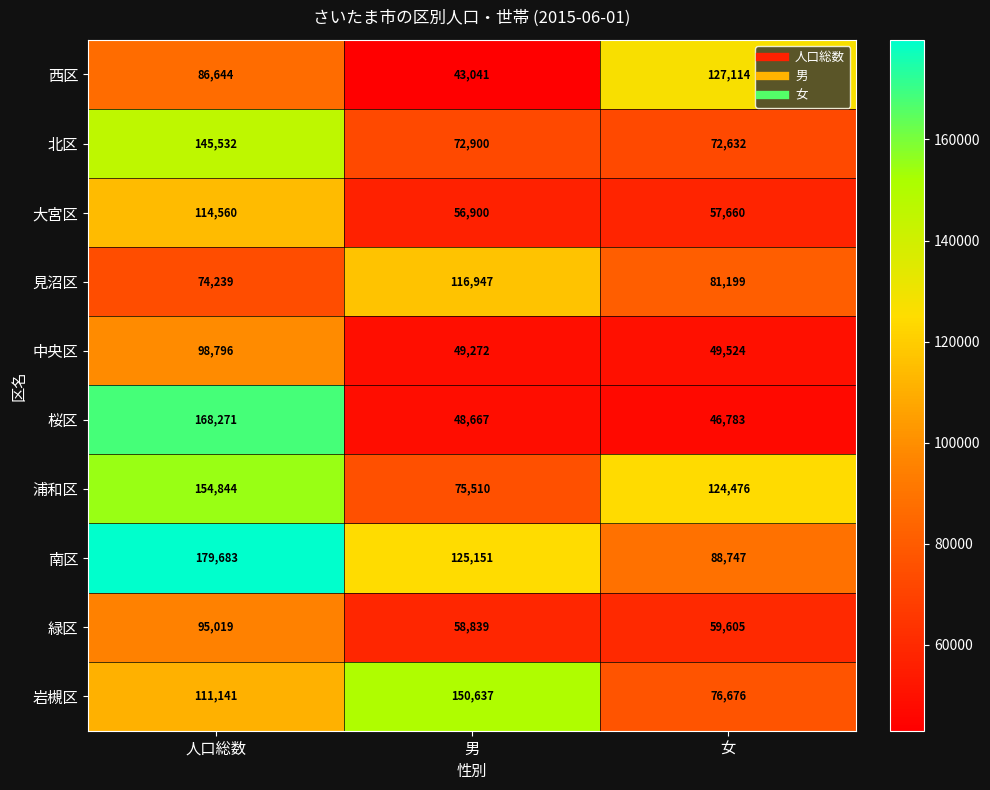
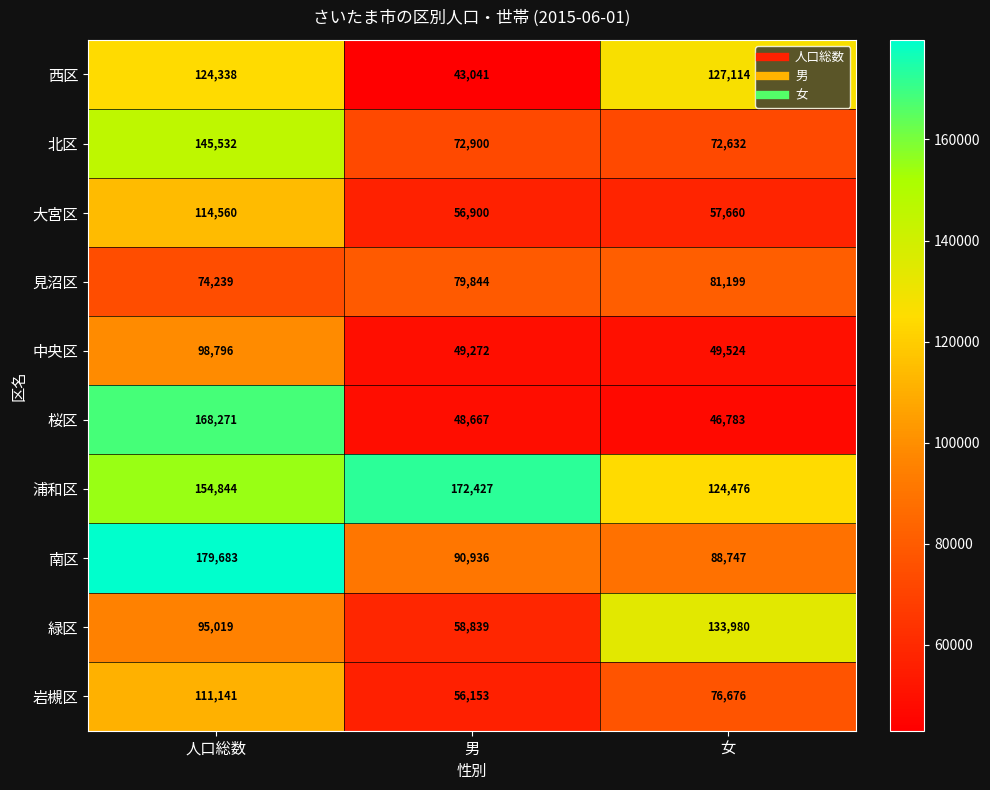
  {
    "西区": {
-     "人口総数": "86,644",
+     "人口総数": "124,338",
      "男": "43,041",
      "女": "127,114"
    },
    "北区": {
      "人口総数": "145,532",
      "男": "72,900",
      "女": "72,632"
    },
    "大宮区": {
      "人口総数": "114,560",
      "男": "56,900",
      "女": "57,660"
    },
    "見沼区": {
      "人口総数": "74,239",
-     "男": "116,947",
+     "男": "79,844",
      "女": "81,199"
    },
    "中央区": {
      "人口総数": "98,796",
      "男": "49,272",
      "女": "49,524"
    },
    "桜区": {
      "人口総数": "168,271",
      "男": "48,667",
      "女": "46,783"
    },
    "浦和区": {
      "人口総数": "154,844",
-     "男": "75,510",
+     "男": "172,427",
      "女": "124,476"
    },
    "南区": {
      "人口総数": "179,683",
-     "男": "125,151",
+     "男": "90,936",
      "女": "88,747"
    },
    "緑区": {
      "人口総数": "95,019",
      "男": "58,839",
-     "女": "59,605"
+     "女": "133,980"
    },
    "岩槻区": {
      "人口総数": "111,141",
-     "男": "150,637",
+     "男": "56,153",
      "女": "76,676"
    }
  }
